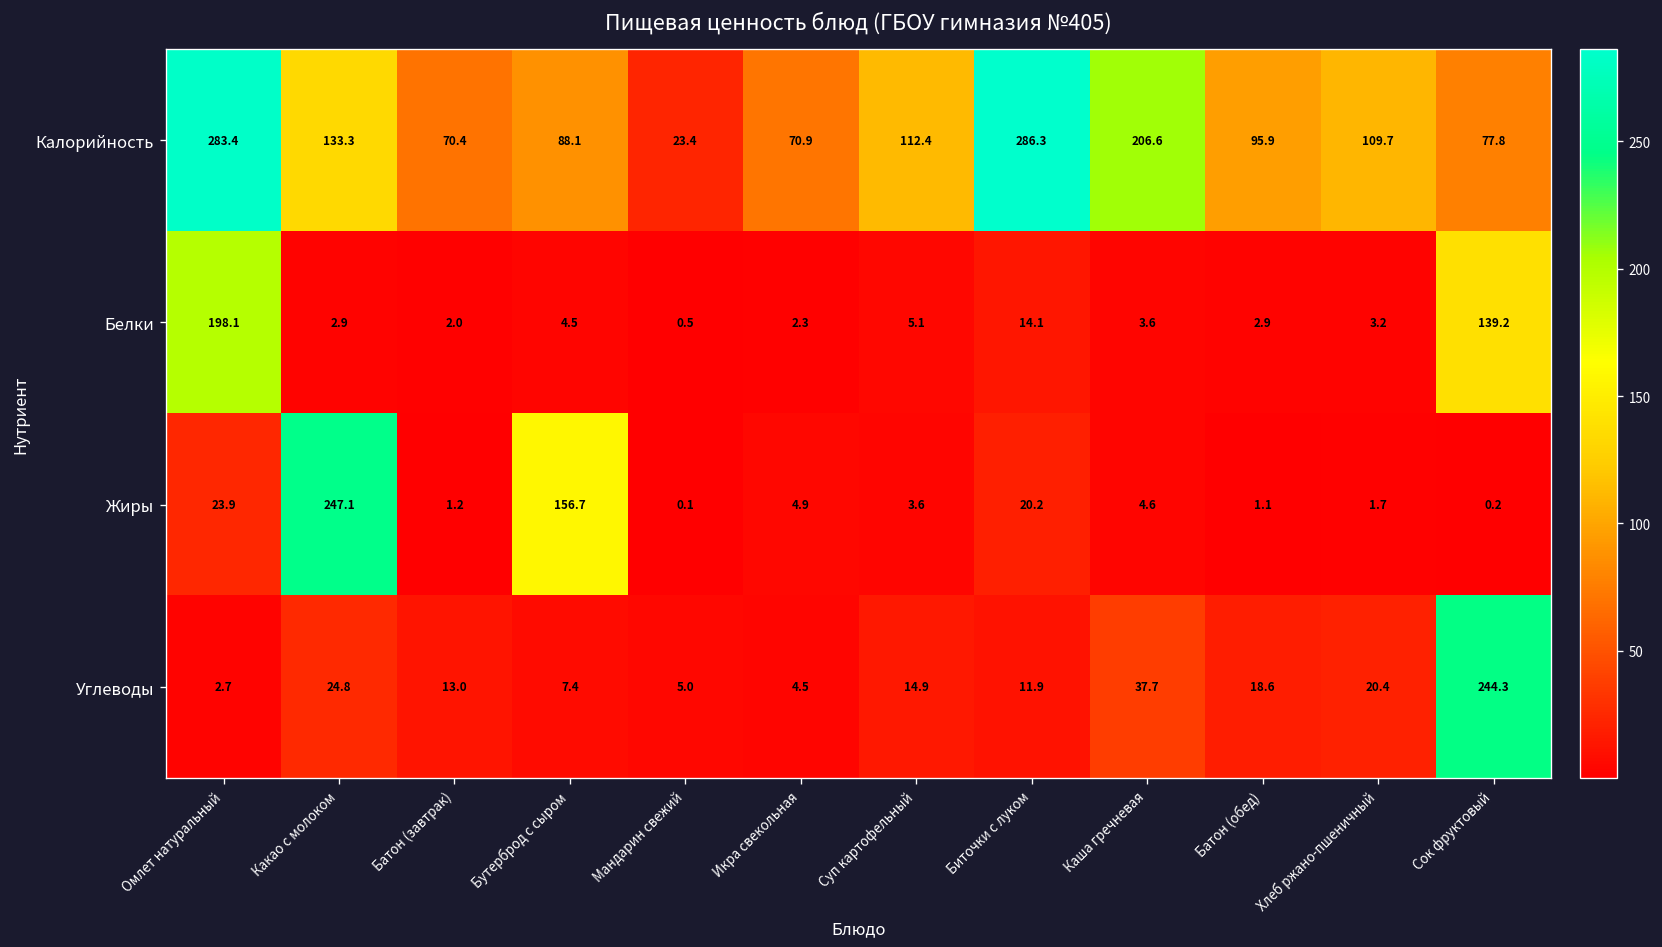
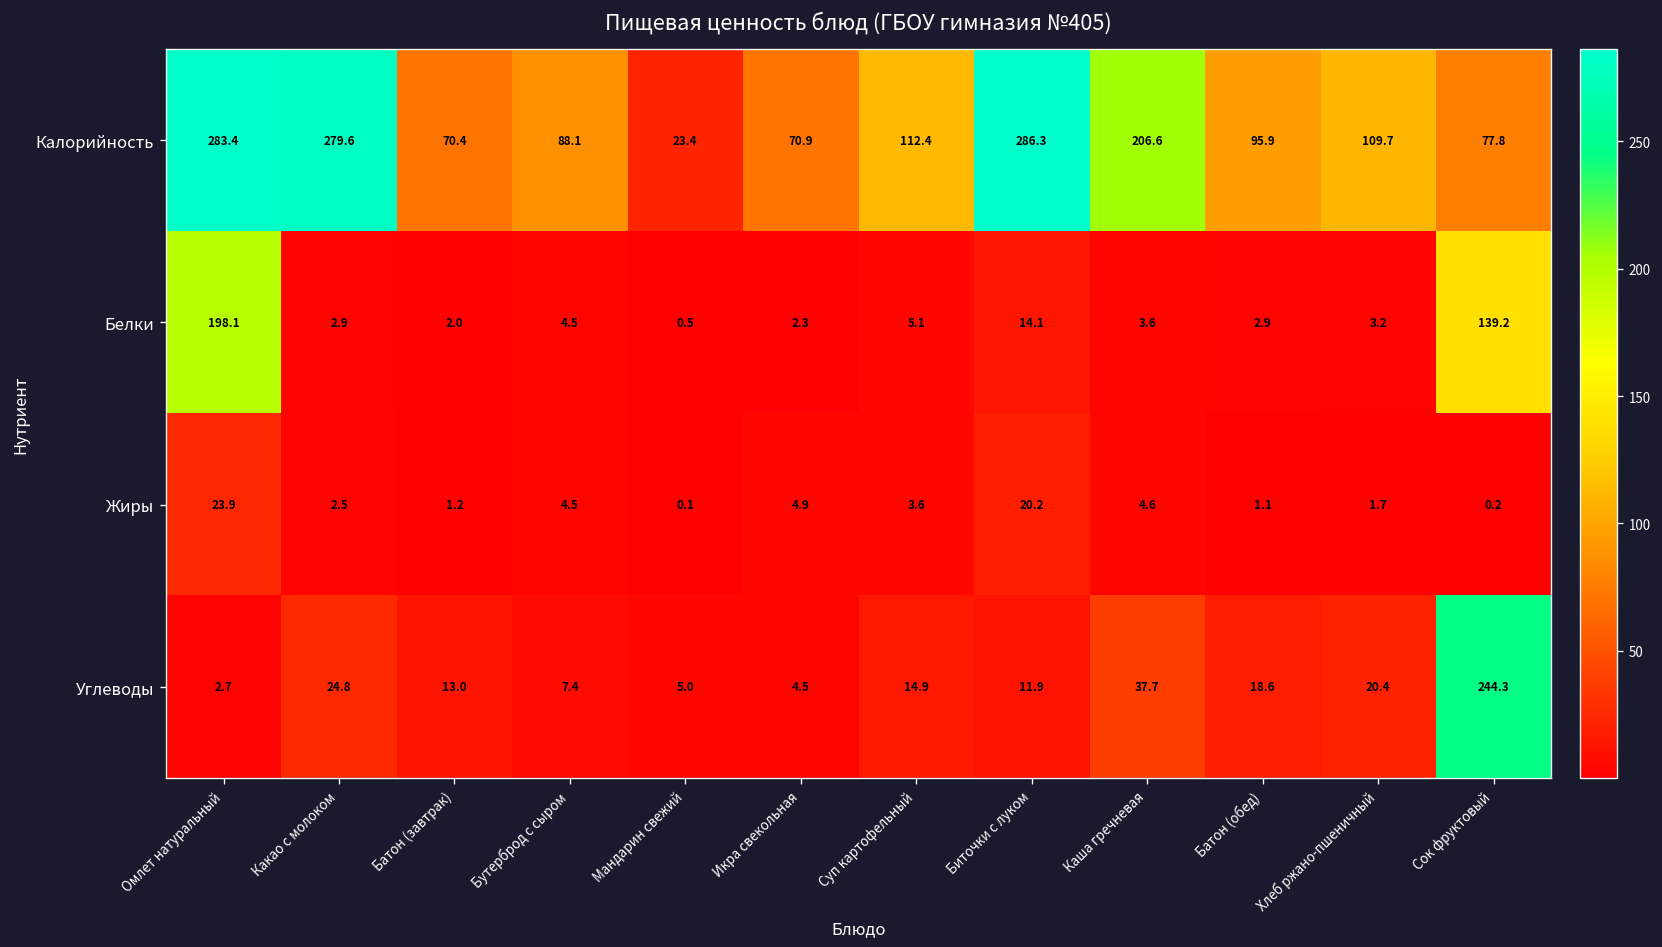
  {
    "Калорийность": {
      "Омлет натуральный": 283.4,
-     "Какао с молоком": 133.3,
+     "Какао с молоком": 279.6,
      "Батон (завтрак)": 70.4,
      "Бутерброд с сыром": 88.1,
      "Мандарин свежий": 23.4,
      "Икра свекольная": 70.9,
      "Суп картофельный": 112.4,
      "Биточки с луком": 286.3,
      "Каша гречневая": 206.6,
      "Батон (обед)": 95.9,
      "Хлеб ржано-пшеничный": 109.7,
      "Сок фруктовый": 77.8
    },
    "Белки": {
      "Омлет натуральный": 198.1,
      "Какао с молоком": 2.9,
      "Батон (завтрак)": 2.0,
      "Бутерброд с сыром": 4.5,
      "Мандарин свежий": 0.5,
      "Икра свекольная": 2.3,
      "Суп картофельный": 5.1,
      "Биточки с луком": 14.1,
      "Каша гречневая": 3.6,
      "Батон (обед)": 2.9,
      "Хлеб ржано-пшеничный": 3.2,
      "Сок фруктовый": 139.2
    },
    "Жиры": {
      "Омлет натуральный": 23.9,
-     "Какао с молоком": 247.1,
+     "Какао с молоком": 2.5,
      "Батон (завтрак)": 1.2,
-     "Бутерброд с сыром": 156.7,
+     "Бутерброд с сыром": 4.5,
      "Мандарин свежий": 0.1,
      "Икра свекольная": 4.9,
      "Суп картофельный": 3.6,
      "Биточки с луком": 20.2,
      "Каша гречневая": 4.6,
      "Батон (обед)": 1.1,
      "Хлеб ржано-пшеничный": 1.7,
      "Сок фруктовый": 0.2
    },
    "Углеводы": {
      "Омлет натуральный": 2.7,
      "Какао с молоком": 24.8,
      "Батон (завтрак)": 13.0,
      "Бутерброд с сыром": 7.4,
      "Мандарин свежий": 5.0,
      "Икра свекольная": 4.5,
      "Суп картофельный": 14.9,
      "Биточки с луком": 11.9,
      "Каша гречневая": 37.7,
      "Батон (обед)": 18.6,
      "Хлеб ржано-пшеничный": 20.4,
      "Сок фруктовый": 244.3
    }
  }
